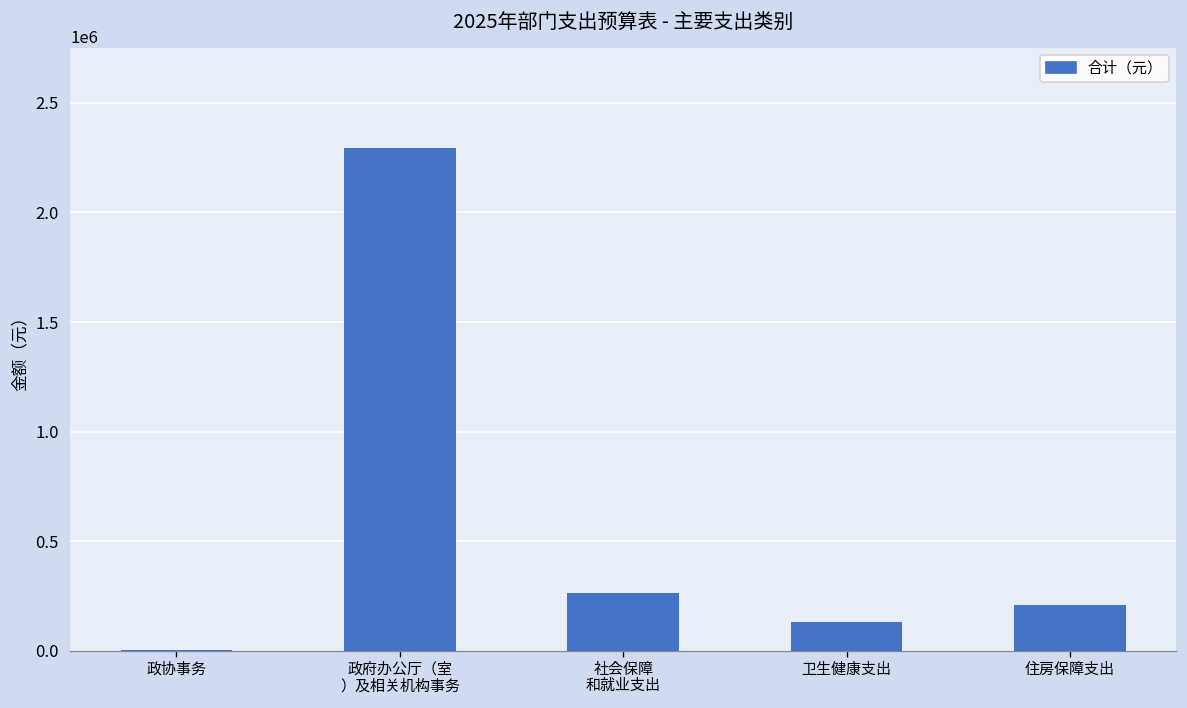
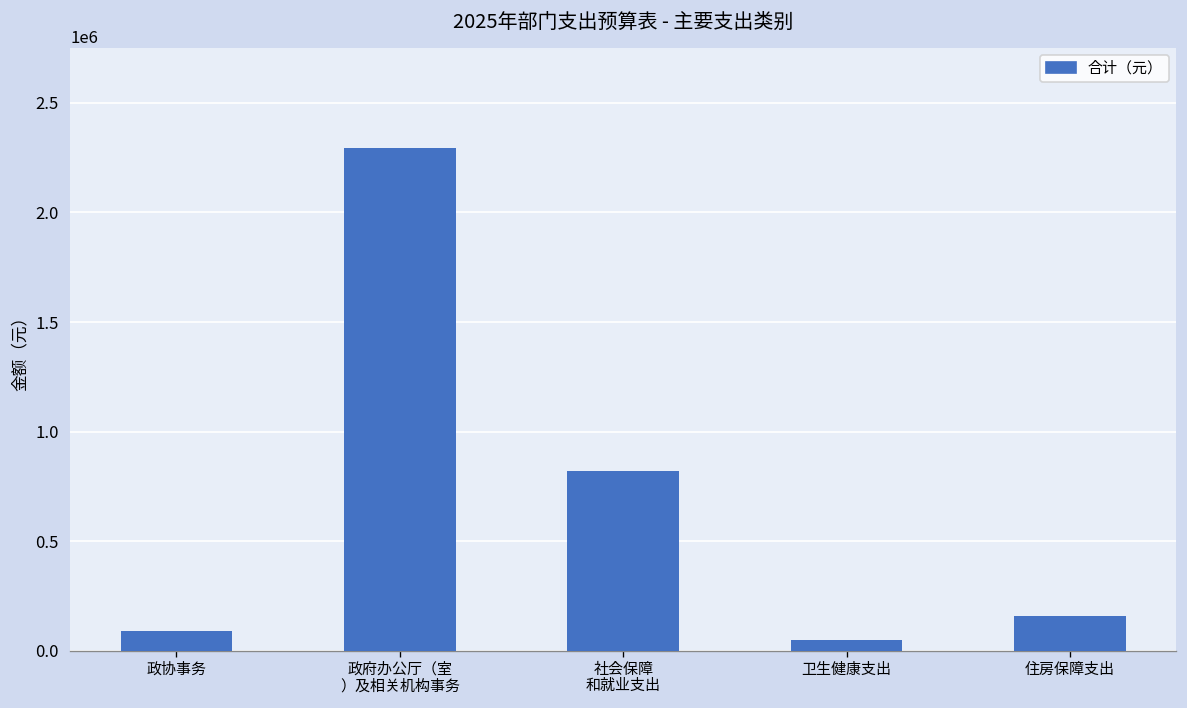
  {
-   "政协事务": 0,
+   "政协事务": 90000,
    "政府办公厅（室 ）及相关机构事务": 2290000,
-   "社会保障 和就业支出": 260000,
-   "卫生健康支出": 130000,
-   "住房保障支出": 210000
+   "社会保障 和就业支出": 820000,
+   "卫生健康支出": 50000,
+   "住房保障支出": 160000
  }
